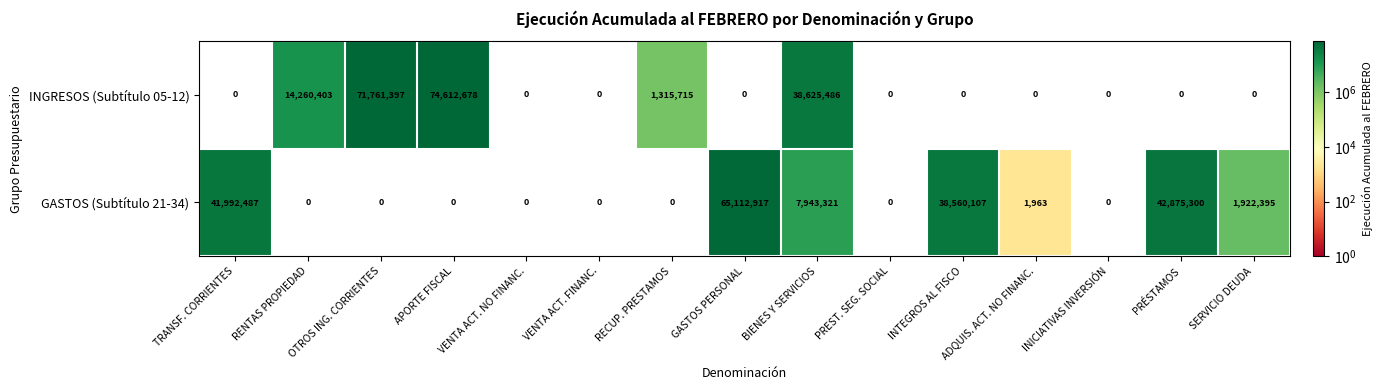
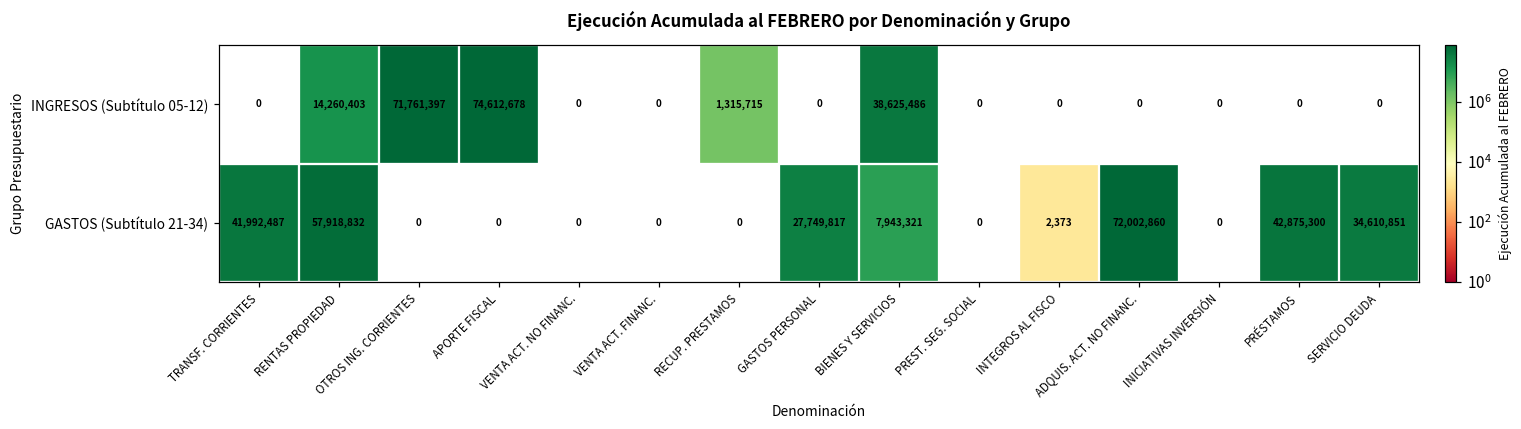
  {
    "INGRESOS (Subtítulo 05-12)": {
      "TRANSF. CORRIENTES": "0",
      "RENTAS PROPIEDAD": "14,260,403",
      "OTROS ING. CORRIENTES": "71,761,397",
      "APORTE FISCAL": "74,612,678",
      "VENTA ACT. NO FINANC.": "0",
      "VENTA ACT. FINANC.": "0",
      "RECUP. PRESTAMOS": "1,315,715",
      "GASTOS PERSONAL": "0",
      "BIENES Y SERVICIOS": "38,625,486",
      "PREST. SEG. SOCIAL": "0",
      "INTEGROS AL FISCO": "0",
      "ADQUIS. ACT. NO FINANC.": "0",
      "INICIATIVAS INVERSIÓN": "0",
      "PRÉSTAMOS": "0",
      "SERVICIO DEUDA": "0"
    },
    "GASTOS (Subtítulo 21-34)": {
      "TRANSF. CORRIENTES": "41,992,487",
-     "RENTAS PROPIEDAD": "0",
+     "RENTAS PROPIEDAD": "57,918,832",
      "OTROS ING. CORRIENTES": "0",
      "APORTE FISCAL": "0",
      "VENTA ACT. NO FINANC.": "0",
      "VENTA ACT. FINANC.": "0",
      "RECUP. PRESTAMOS": "0",
-     "GASTOS PERSONAL": "65,112,917",
+     "GASTOS PERSONAL": "27,749,817",
      "BIENES Y SERVICIOS": "7,943,321",
      "PREST. SEG. SOCIAL": "0",
-     "INTEGROS AL FISCO": "38,560,107",
-     "ADQUIS. ACT. NO FINANC.": "1,963",
+     "INTEGROS AL FISCO": "2,373",
+     "ADQUIS. ACT. NO FINANC.": "72,002,860",
      "INICIATIVAS INVERSIÓN": "0",
      "PRÉSTAMOS": "42,875,300",
-     "SERVICIO DEUDA": "1,922,395"
+     "SERVICIO DEUDA": "34,610,851"
    }
  }
